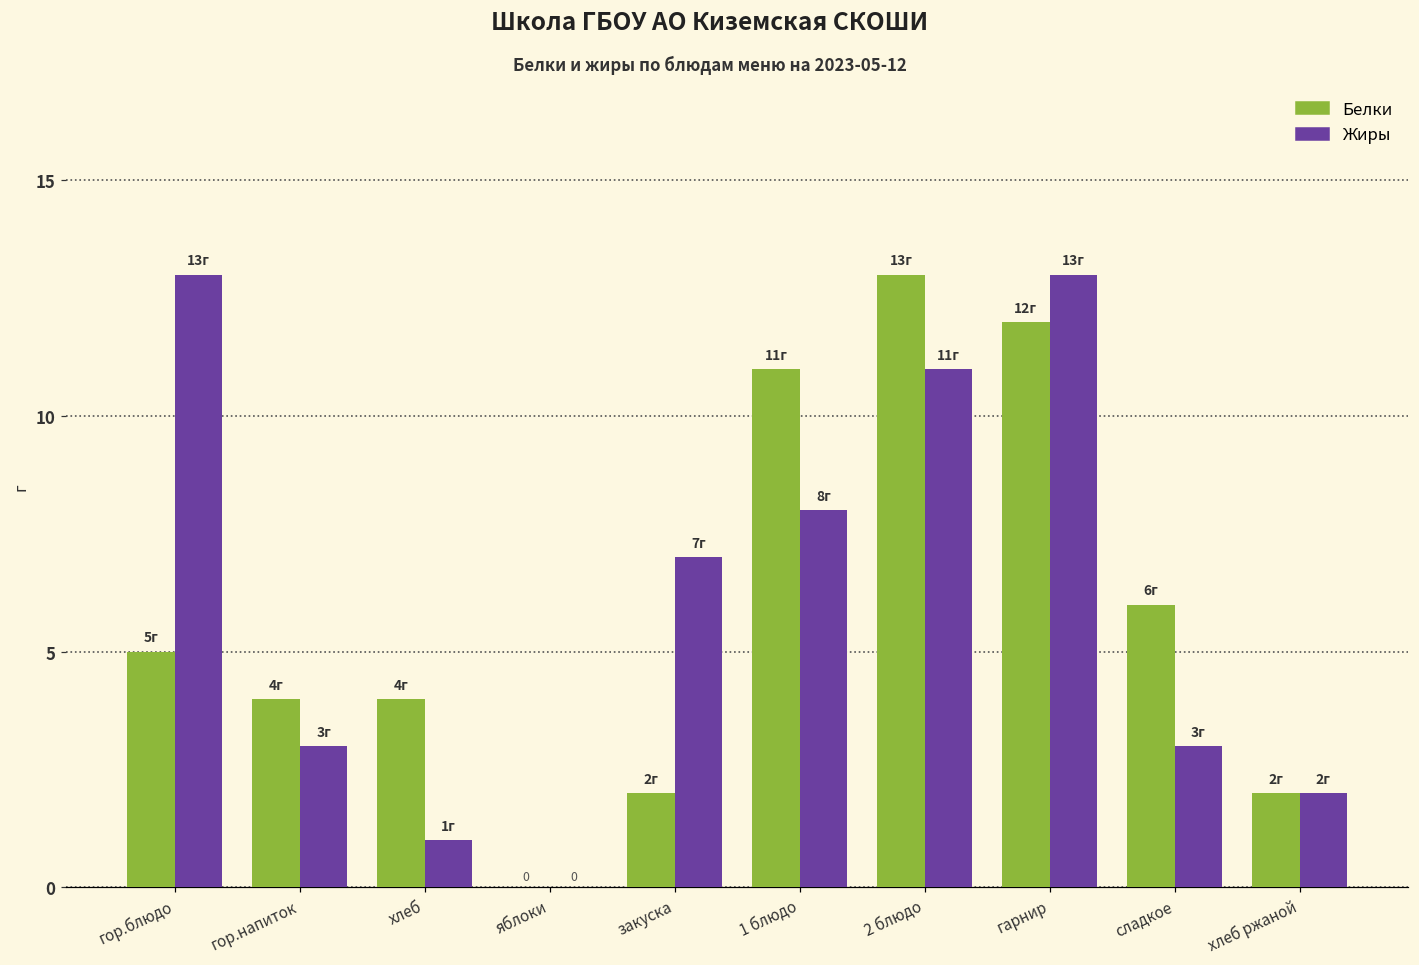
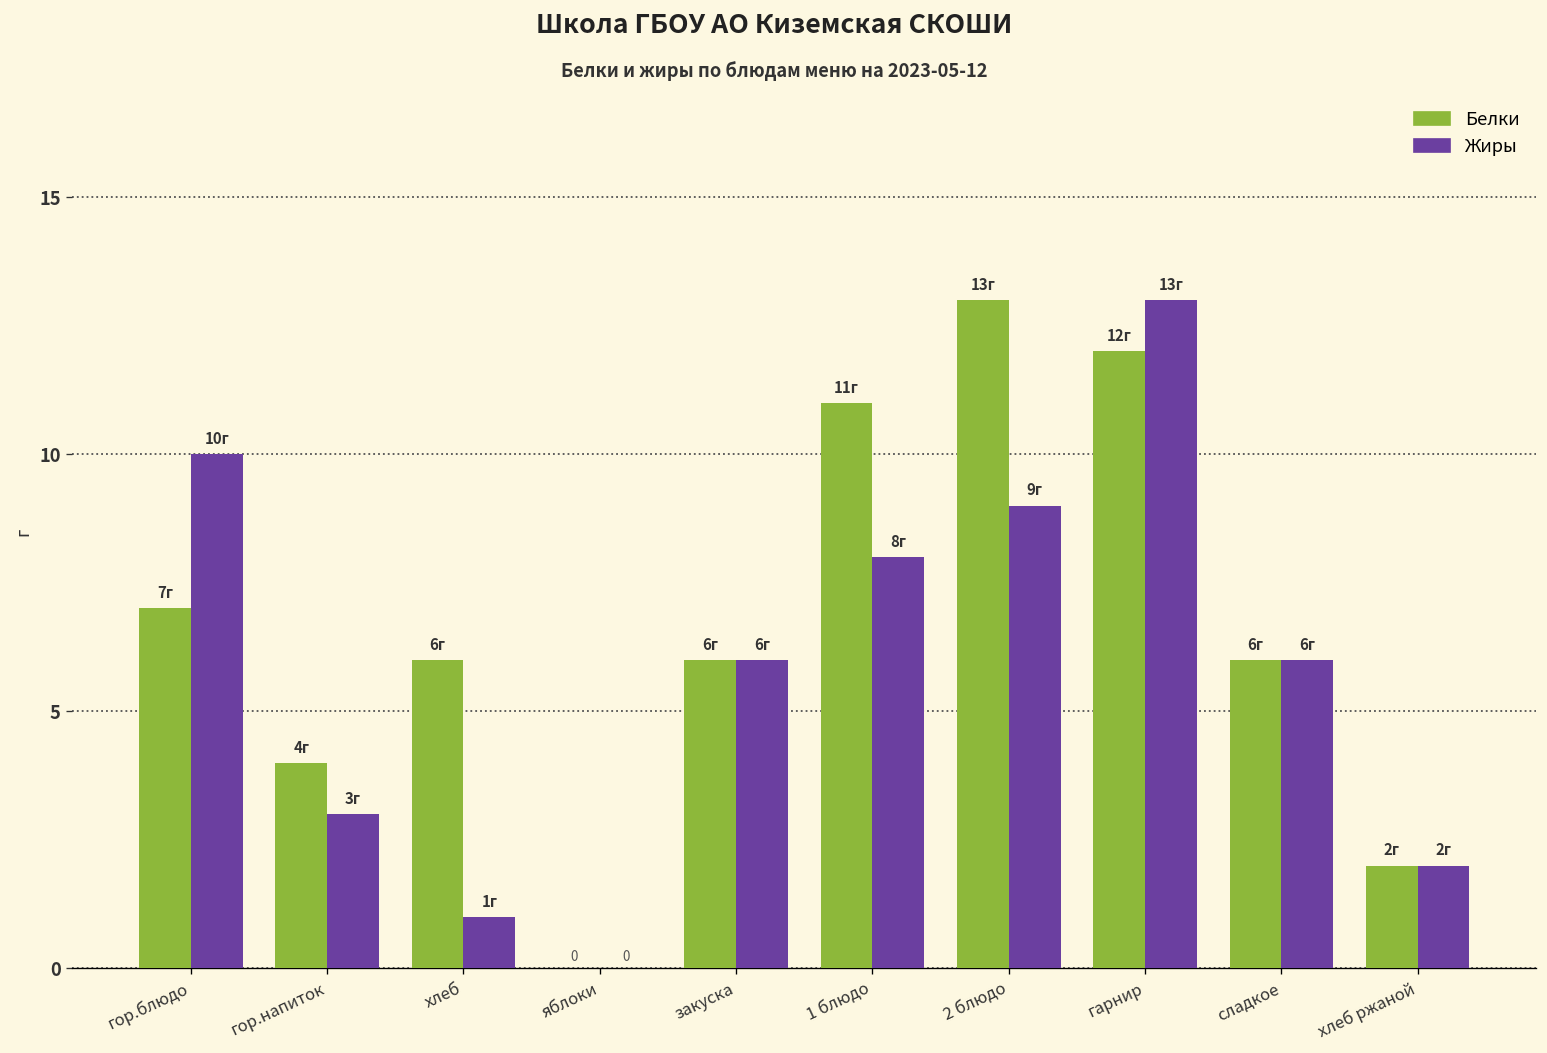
  {
    "Белки": {
-     "гор.блюдо": "5г",
+     "гор.блюдо": "7г",
      "гор.напиток": "4г",
-     "хлеб": "4г",
+     "хлеб": "6г",
      "яблоки": "0",
-     "закуска": "2г",
+     "закуска": "6г",
      "1 блюдо": "11г",
      "2 блюдо": "13г",
      "гарнир": "12г",
      "сладкое": "6г",
      "хлеб ржаной": "2г"
    },
    "Жиры": {
-     "гор.блюдо": "13г",
+     "гор.блюдо": "10г",
      "гор.напиток": "3г",
      "хлеб": "1г",
      "яблоки": "0",
-     "закуска": "7г",
+     "закуска": "6г",
      "1 блюдо": "8г",
-     "2 блюдо": "11г",
+     "2 блюдо": "9г",
      "гарнир": "13г",
-     "сладкое": "3г",
+     "сладкое": "6г",
      "хлеб ржаной": "2г"
    }
  }
